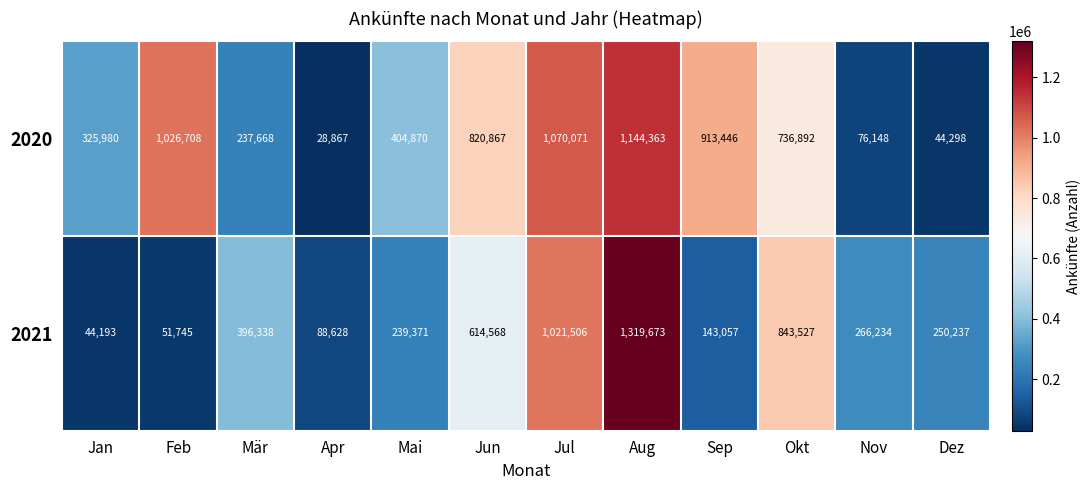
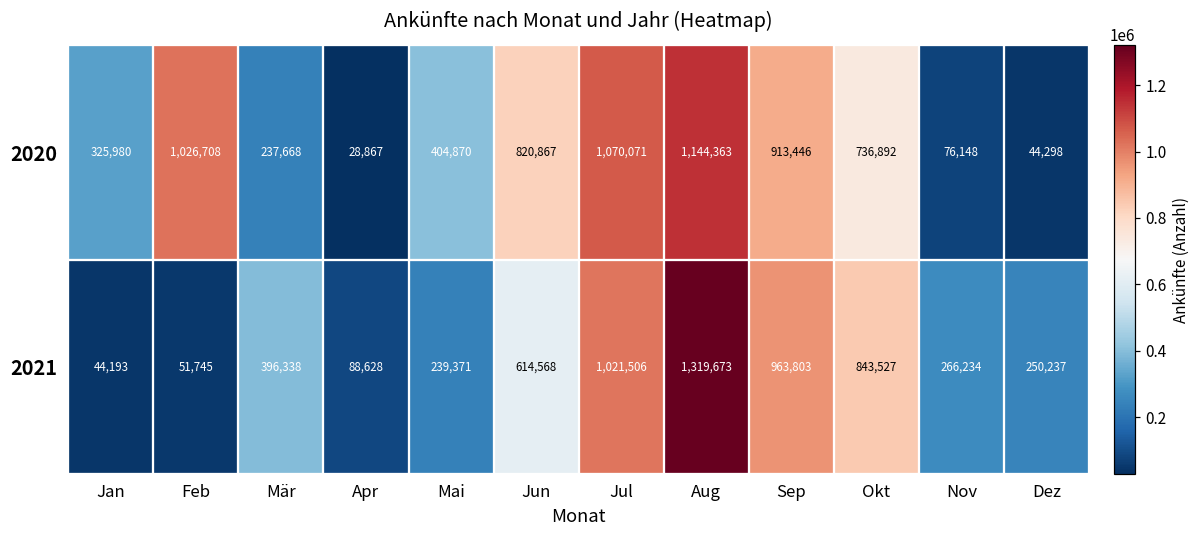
  {
    "2020": {
      "Jan": "325,980",
      "Feb": "1,026,708",
      "Mär": "237,668",
      "Apr": "28,867",
      "Mai": "404,870",
      "Jun": "820,867",
      "Jul": "1,070,071",
      "Aug": "1,144,363",
      "Sep": "913,446",
      "Okt": "736,892",
      "Nov": "76,148",
      "Dez": "44,298"
    },
    "2021": {
      "Jan": "44,193",
      "Feb": "51,745",
      "Mär": "396,338",
      "Apr": "88,628",
      "Mai": "239,371",
      "Jun": "614,568",
      "Jul": "1,021,506",
      "Aug": "1,319,673",
-     "Sep": "143,057",
+     "Sep": "963,803",
      "Okt": "843,527",
      "Nov": "266,234",
      "Dez": "250,237"
    }
  }
